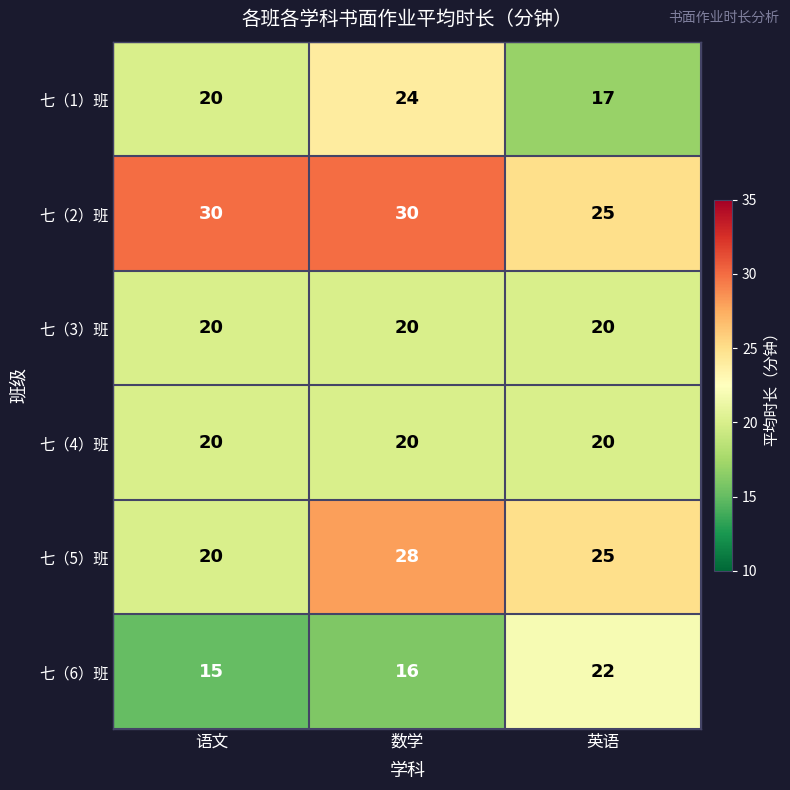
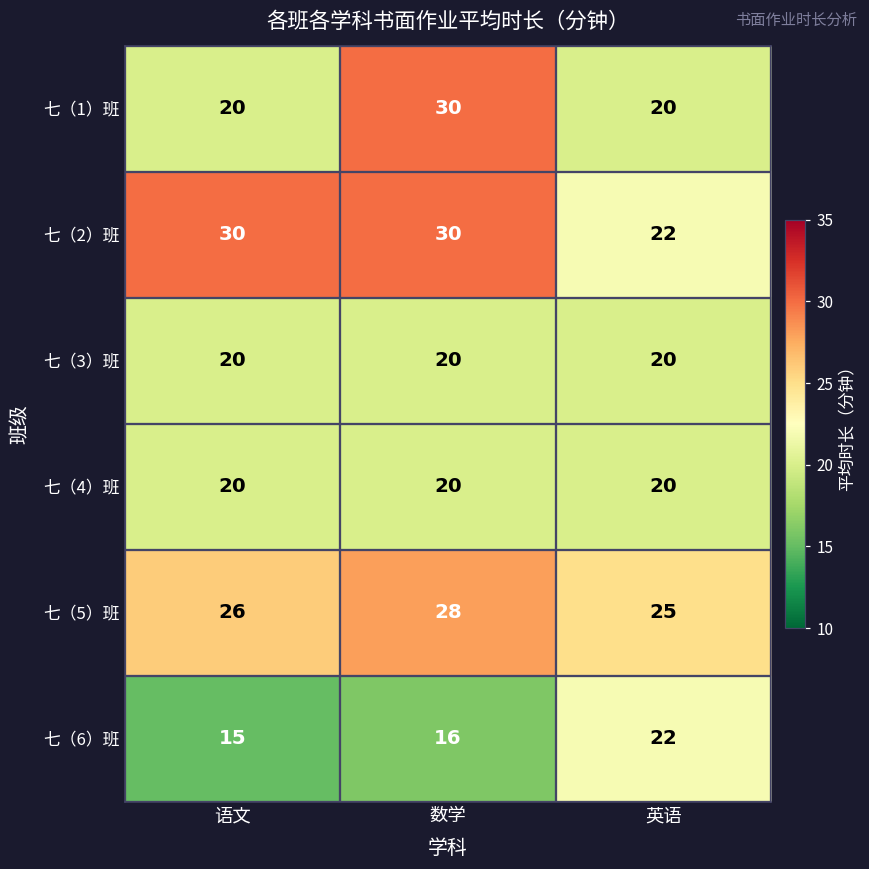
  {
    "七（1）班": {
      "语文": 20,
-     "数学": 24,
-     "英语": 17
+     "数学": 30,
+     "英语": 20
    },
    "七（2）班": {
      "语文": 30,
      "数学": 30,
-     "英语": 25
+     "英语": 22
    },
    "七（3）班": {
      "语文": 20,
      "数学": 20,
      "英语": 20
    },
    "七（4）班": {
      "语文": 20,
      "数学": 20,
      "英语": 20
    },
    "七（5）班": {
-     "语文": 20,
+     "语文": 26,
      "数学": 28,
      "英语": 25
    },
    "七（6）班": {
      "语文": 15,
      "数学": 16,
      "英语": 22
    }
  }
